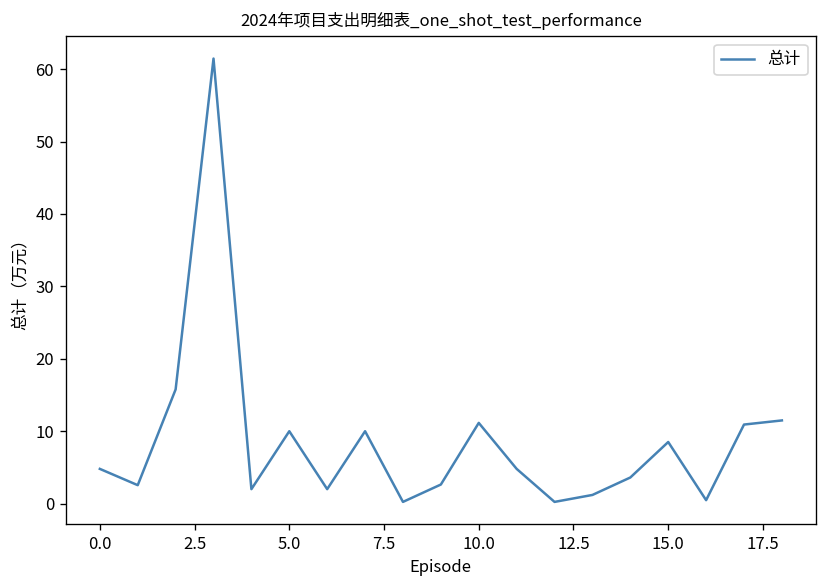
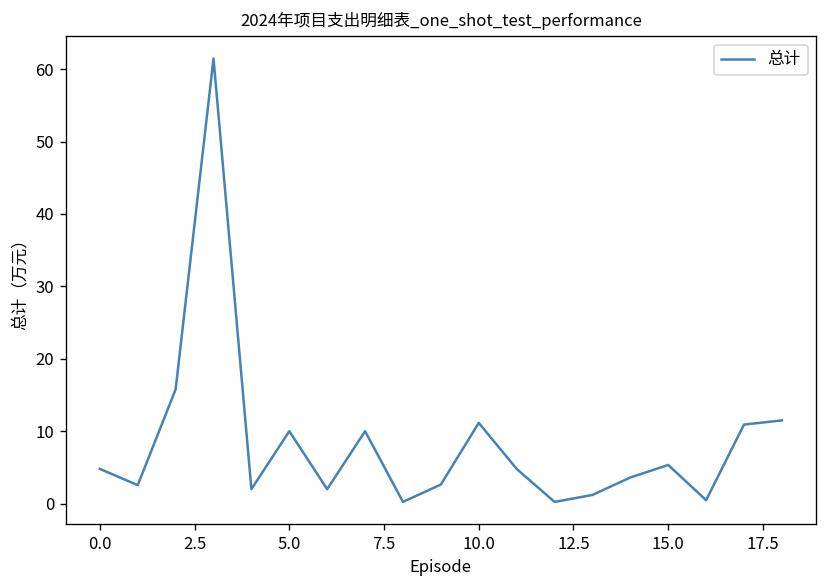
  {
    "0.0": 5,
    "5.0": 10,
    "10.0": 11,
-   "15.0": 9
+   "15.0": 5
  }
